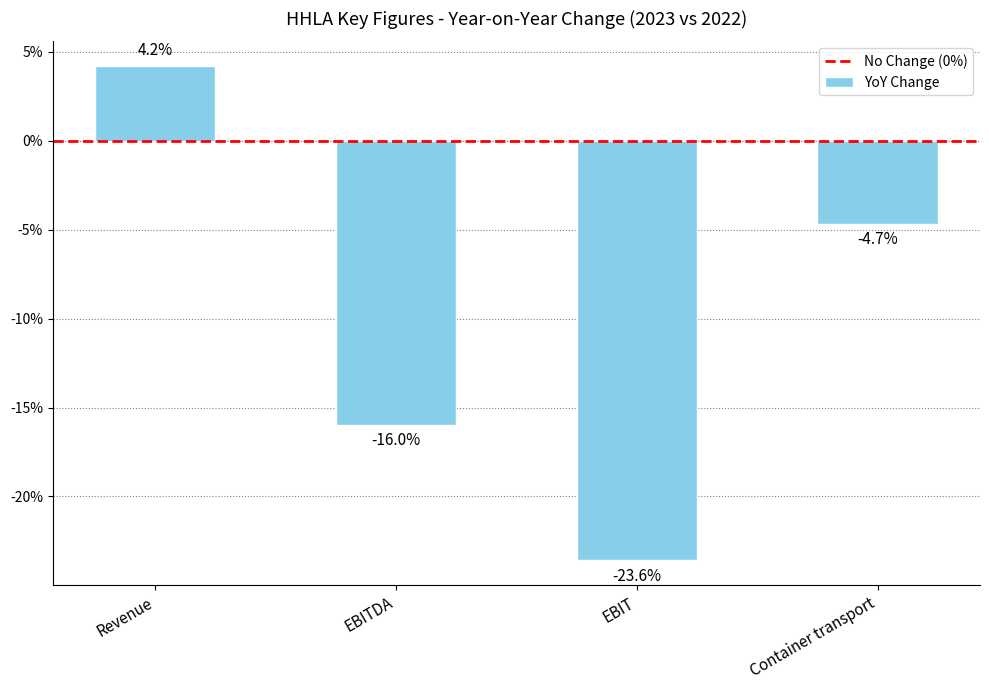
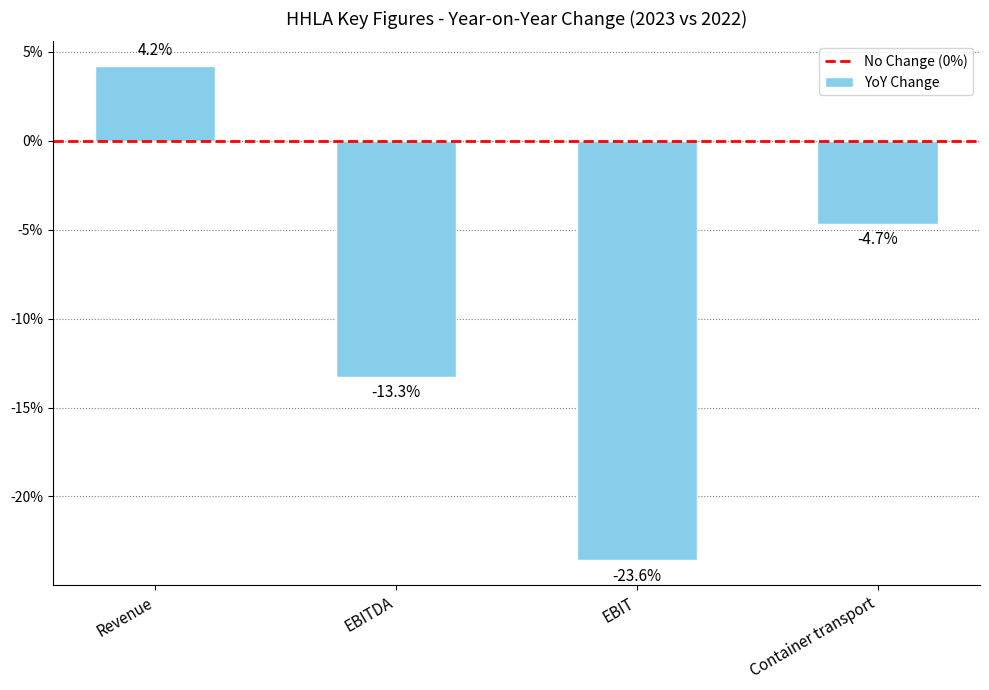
  {
    "Revenue": "4.2%",
-   "EBITDA": "-16.0%",
+   "EBITDA": "-13.3%",
    "EBIT": "-23.6%",
    "Container transport": "-4.7%"
  }
